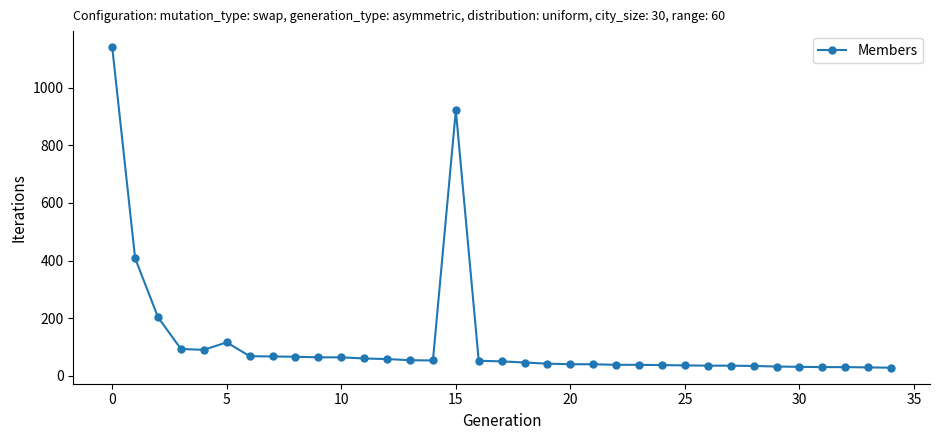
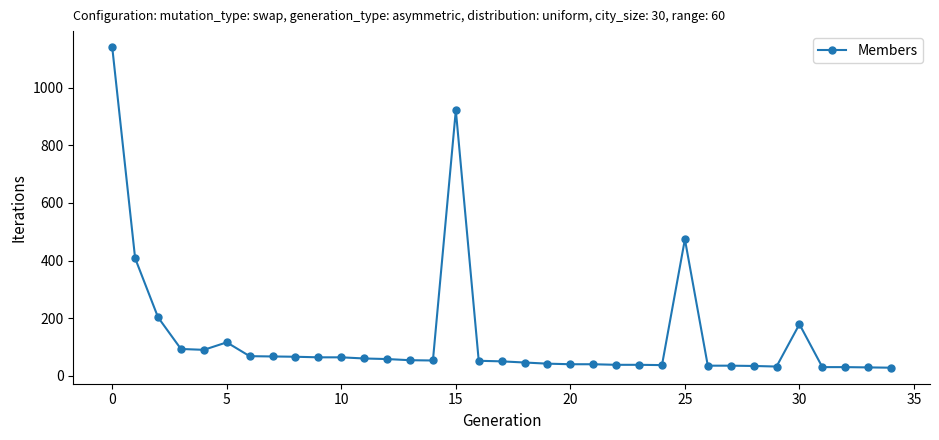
  {
    "0": 1140,
    "5": 120,
    "10": 60,
    "15": 920,
    "20": 40,
-   "25": 40,
-   "30": 30
+   "25": 470,
+   "30": 180
  }
